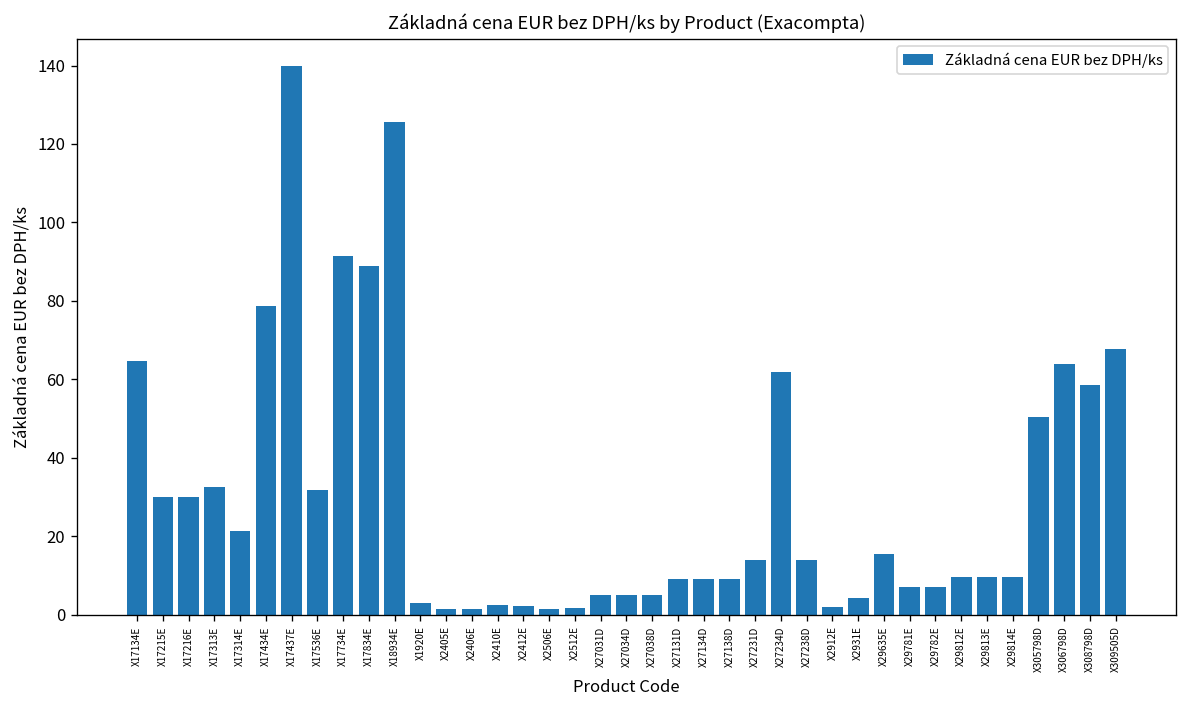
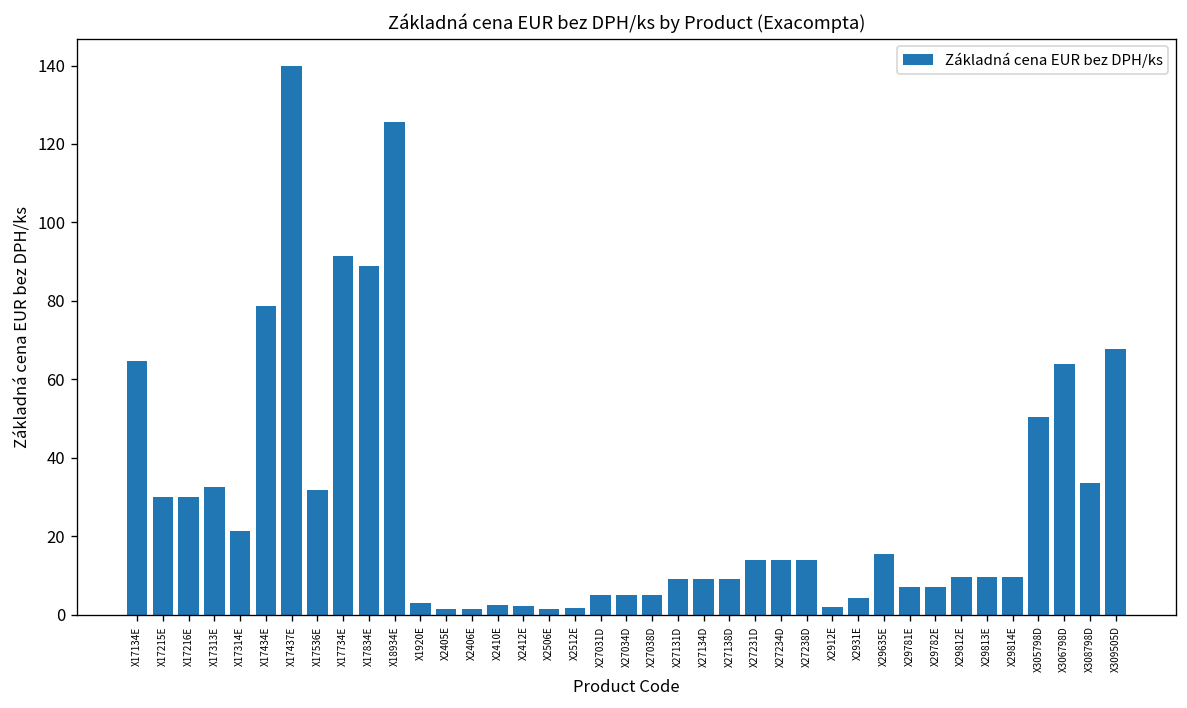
  {
    "X17134E": 65,
    "X17215E": 30,
    "X17216E": 30,
    "X17313E": 33,
    "X17314E": 21,
    "X17434E": 79,
    "X17437E": 140,
    "X17536E": 32,
    "X17734E": 91,
    "X17834E": 89,
    "X18934E": 126,
    "X1920E": 3,
    "X2405E": 1,
    "X2406E": 1,
    "X2410E": 3,
    "X2412E": 2,
    "X2506E": 1,
    "X2512E": 2,
    "X27031D": 5,
    "X27034D": 5,
    "X27038D": 5,
    "X27131D": 9,
    "X27134D": 9,
    "X27138D": 9,
    "X27231D": 14,
-   "X27234D": 62,
+   "X27234D": 14,
    "X27238D": 14,
    "X2912E": 2,
    "X2931E": 4,
    "X29635E": 16,
    "X29781E": 7,
    "X29782E": 7,
    "X29812E": 10,
    "X29813E": 10,
    "X29814E": 10,
    "X305798D": 50,
    "X306798D": 64,
-   "X308798D": 59,
+   "X308798D": 34,
    "X309505D": 68
  }
